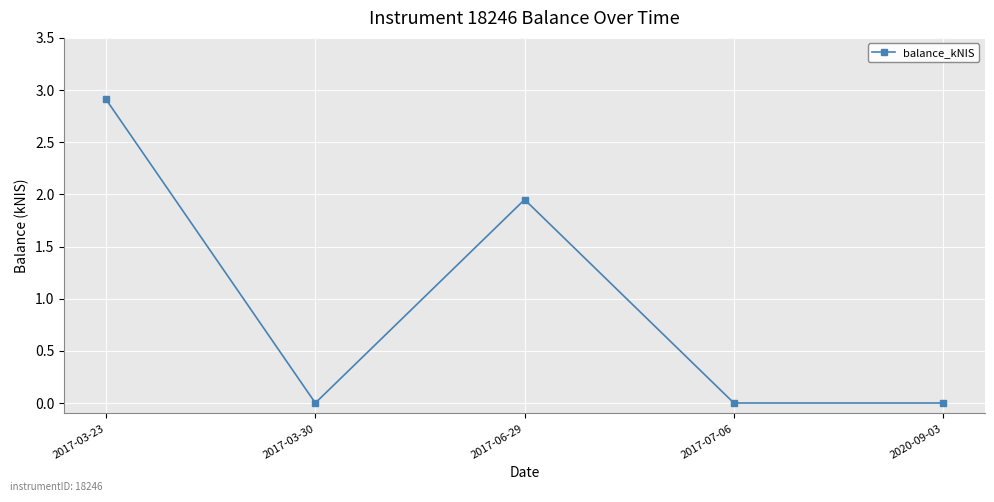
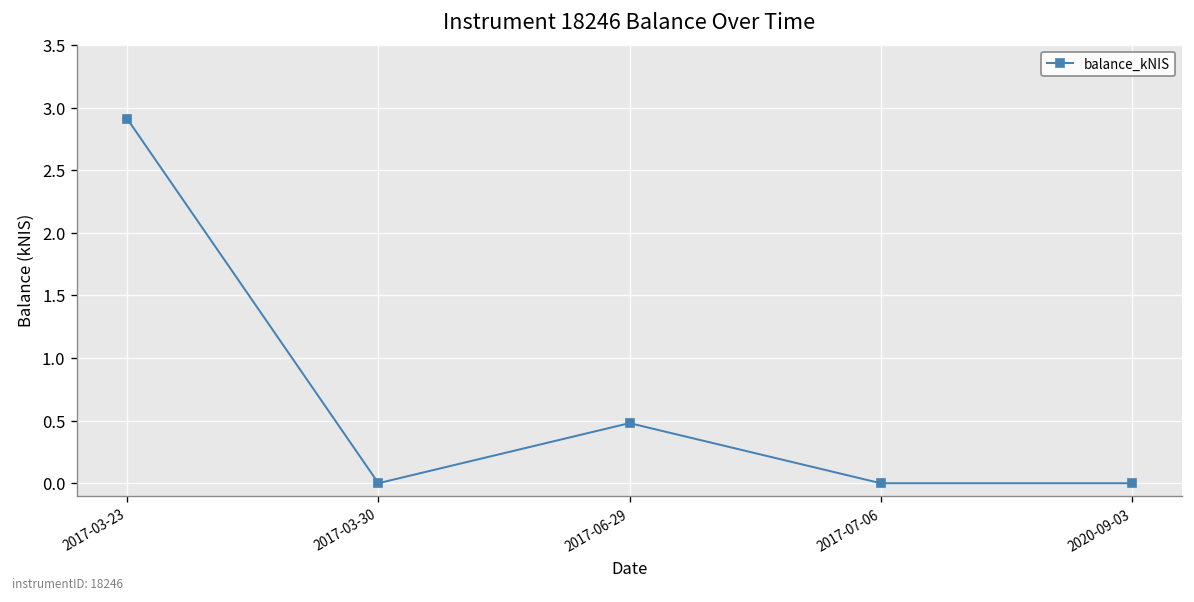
  {
    "2017-03-23": 2.91,
    "2017-03-30": 0.00,
-   "2017-06-29": 1.95,
+   "2017-06-29": 0.48,
    "2017-07-06": 0.00,
    "2020-09-03": 0.00
  }
